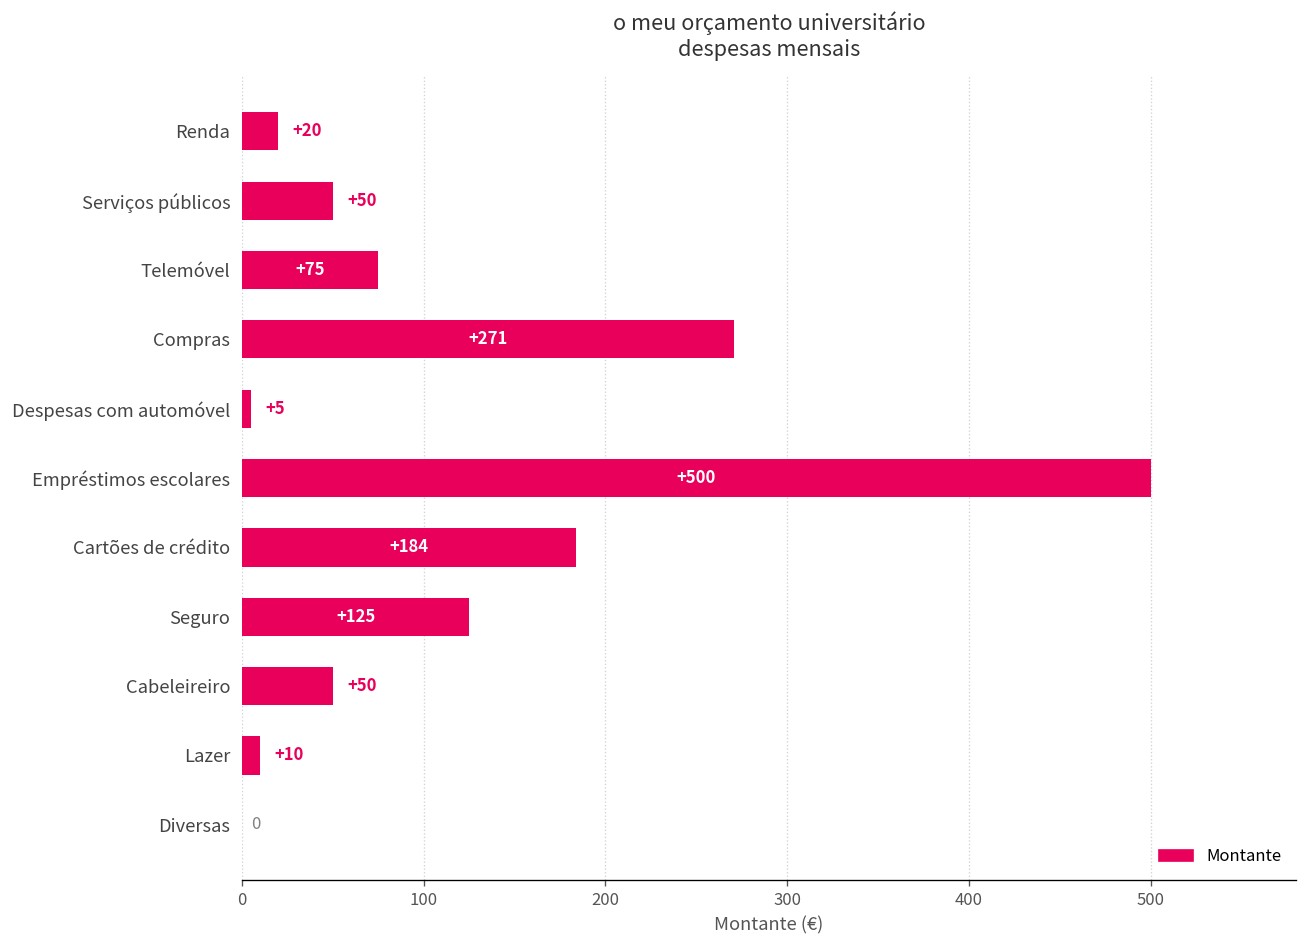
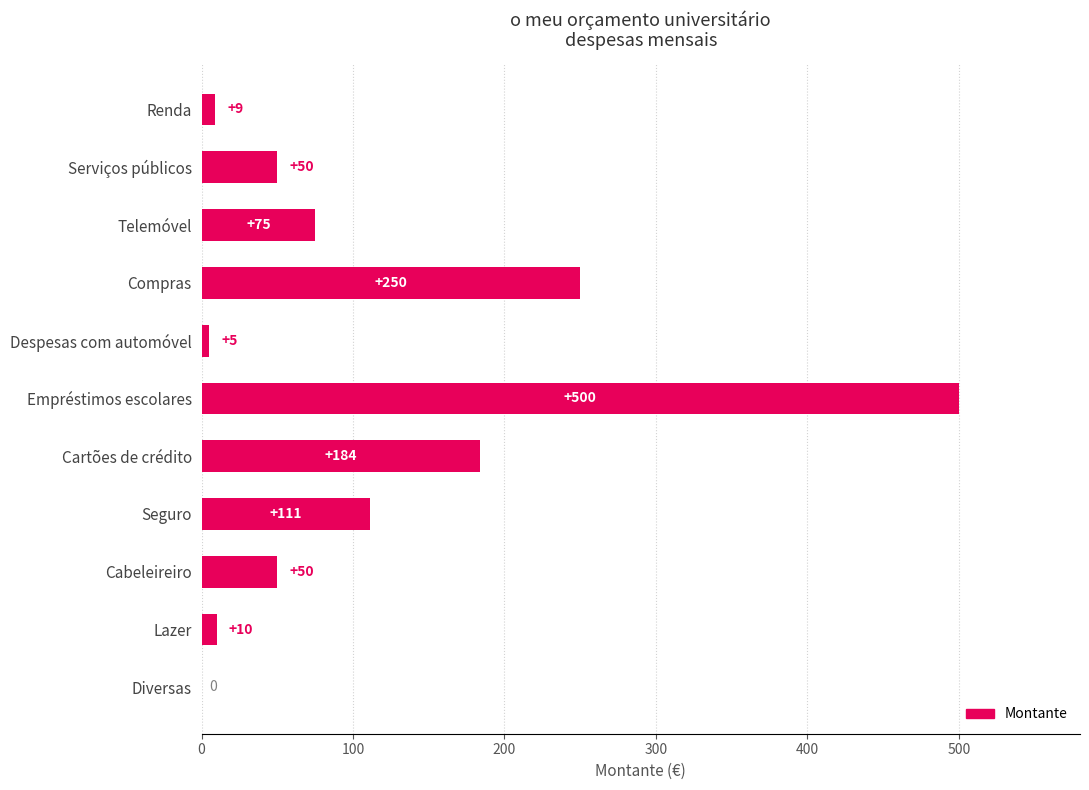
  {
-   "Renda": "+20",
+   "Renda": "+9",
    "Serviços públicos": "+50",
    "Telemóvel": "+75",
-   "Compras": "+271",
+   "Compras": "+250",
    "Despesas com automóvel": "+5",
    "Empréstimos escolares": "+500",
    "Cartões de crédito": "+184",
-   "Seguro": "+125",
+   "Seguro": "+111",
    "Cabeleireiro": "+50",
    "Lazer": "+10",
    "Diversas": "0"
  }
